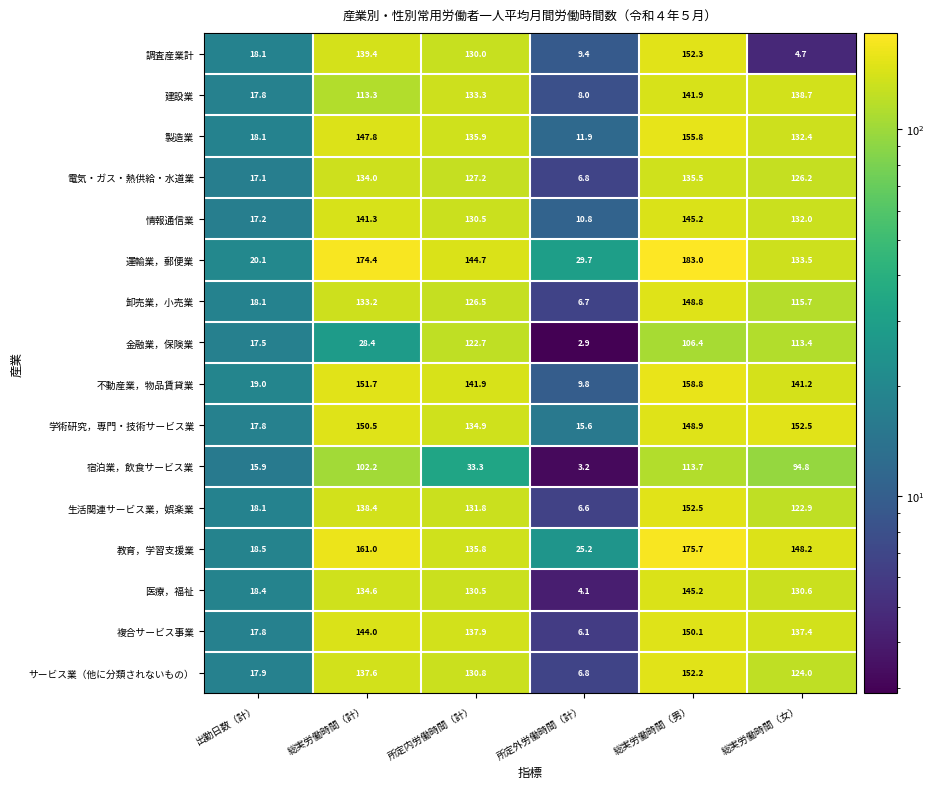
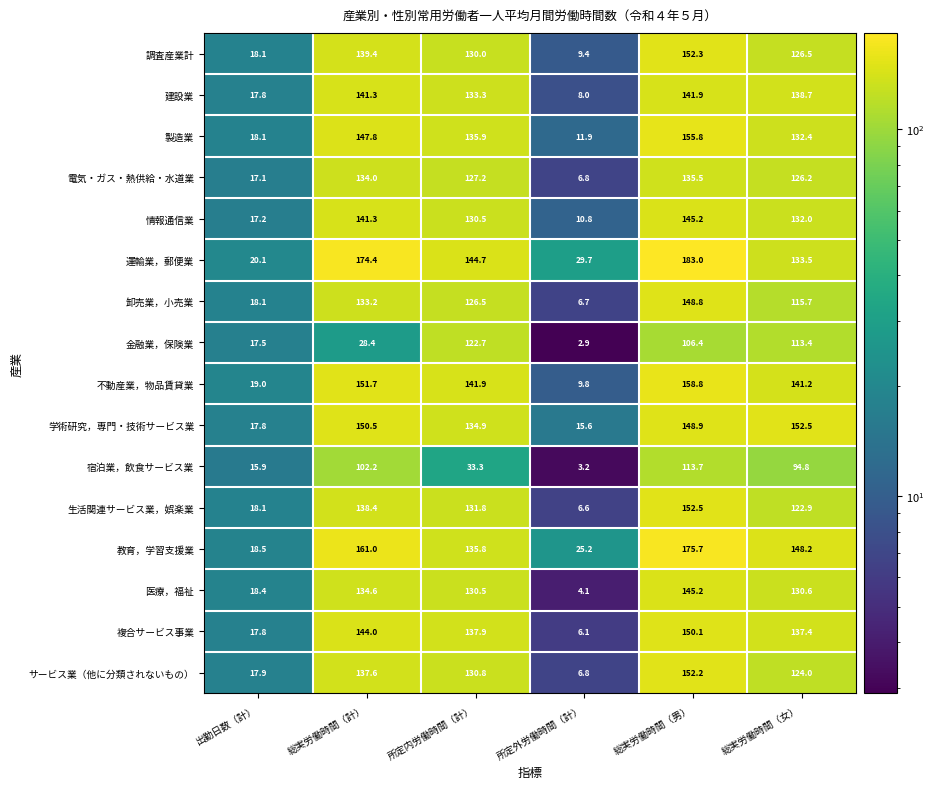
  {
    "調査産業計": {
      "出勤日数（計）": 18.1,
      "総実労働時間（計）": 139.4,
      "所定内労働時間（計）": 130.0,
      "所定外労働時間（計）": 9.4,
      "総実労働時間（男）": 152.3,
-     "総実労働時間（女）": 4.7
+     "総実労働時間（女）": 126.5
    },
    "建設業": {
      "出勤日数（計）": 17.8,
-     "総実労働時間（計）": 113.3,
+     "総実労働時間（計）": 141.3,
      "所定内労働時間（計）": 133.3,
      "所定外労働時間（計）": 8.0,
      "総実労働時間（男）": 141.9,
      "総実労働時間（女）": 138.7
    },
    "製造業": {
      "出勤日数（計）": 18.1,
      "総実労働時間（計）": 147.8,
      "所定内労働時間（計）": 135.9,
      "所定外労働時間（計）": 11.9,
      "総実労働時間（男）": 155.8,
      "総実労働時間（女）": 132.4
    },
    "電気・ガス・熱供給・水道業": {
      "出勤日数（計）": 17.1,
      "総実労働時間（計）": 134.0,
      "所定内労働時間（計）": 127.2,
      "所定外労働時間（計）": 6.8,
      "総実労働時間（男）": 135.5,
      "総実労働時間（女）": 126.2
    },
    "情報通信業": {
      "出勤日数（計）": 17.2,
      "総実労働時間（計）": 141.3,
      "所定内労働時間（計）": 130.5,
      "所定外労働時間（計）": 10.8,
      "総実労働時間（男）": 145.2,
      "総実労働時間（女）": 132.0
    },
    "運輸業，郵便業": {
      "出勤日数（計）": 20.1,
      "総実労働時間（計）": 174.4,
      "所定内労働時間（計）": 144.7,
      "所定外労働時間（計）": 29.7,
      "総実労働時間（男）": 183.0,
      "総実労働時間（女）": 133.5
    },
    "卸売業，小売業": {
      "出勤日数（計）": 18.1,
      "総実労働時間（計）": 133.2,
      "所定内労働時間（計）": 126.5,
      "所定外労働時間（計）": 6.7,
      "総実労働時間（男）": 148.8,
      "総実労働時間（女）": 115.7
    },
    "金融業，保険業": {
      "出勤日数（計）": 17.5,
      "総実労働時間（計）": 28.4,
      "所定内労働時間（計）": 122.7,
      "所定外労働時間（計）": 2.9,
      "総実労働時間（男）": 106.4,
      "総実労働時間（女）": 113.4
    },
    "不動産業，物品賃貸業": {
      "出勤日数（計）": 19.0,
      "総実労働時間（計）": 151.7,
      "所定内労働時間（計）": 141.9,
      "所定外労働時間（計）": 9.8,
      "総実労働時間（男）": 158.8,
      "総実労働時間（女）": 141.2
    },
    "学術研究，専門・技術サービス業": {
      "出勤日数（計）": 17.8,
      "総実労働時間（計）": 150.5,
      "所定内労働時間（計）": 134.9,
      "所定外労働時間（計）": 15.6,
      "総実労働時間（男）": 148.9,
      "総実労働時間（女）": 152.5
    },
    "宿泊業，飲食サービス業": {
      "出勤日数（計）": 15.9,
      "総実労働時間（計）": 102.2,
      "所定内労働時間（計）": 33.3,
      "所定外労働時間（計）": 3.2,
      "総実労働時間（男）": 113.7,
      "総実労働時間（女）": 94.8
    },
    "生活関連サービス業，娯楽業": {
      "出勤日数（計）": 18.1,
      "総実労働時間（計）": 138.4,
      "所定内労働時間（計）": 131.8,
      "所定外労働時間（計）": 6.6,
      "総実労働時間（男）": 152.5,
      "総実労働時間（女）": 122.9
    },
    "教育，学習支援業": {
      "出勤日数（計）": 18.5,
      "総実労働時間（計）": 161.0,
      "所定内労働時間（計）": 135.8,
      "所定外労働時間（計）": 25.2,
      "総実労働時間（男）": 175.7,
      "総実労働時間（女）": 148.2
    },
    "医療，福祉": {
      "出勤日数（計）": 18.4,
      "総実労働時間（計）": 134.6,
      "所定内労働時間（計）": 130.5,
      "所定外労働時間（計）": 4.1,
      "総実労働時間（男）": 145.2,
      "総実労働時間（女）": 130.6
    },
    "複合サービス事業": {
      "出勤日数（計）": 17.8,
      "総実労働時間（計）": 144.0,
      "所定内労働時間（計）": 137.9,
      "所定外労働時間（計）": 6.1,
      "総実労働時間（男）": 150.1,
      "総実労働時間（女）": 137.4
    },
    "サービス業（他に分類されないもの）": {
      "出勤日数（計）": 17.9,
      "総実労働時間（計）": 137.6,
      "所定内労働時間（計）": 130.8,
      "所定外労働時間（計）": 6.8,
      "総実労働時間（男）": 152.2,
      "総実労働時間（女）": 124.0
    }
  }
